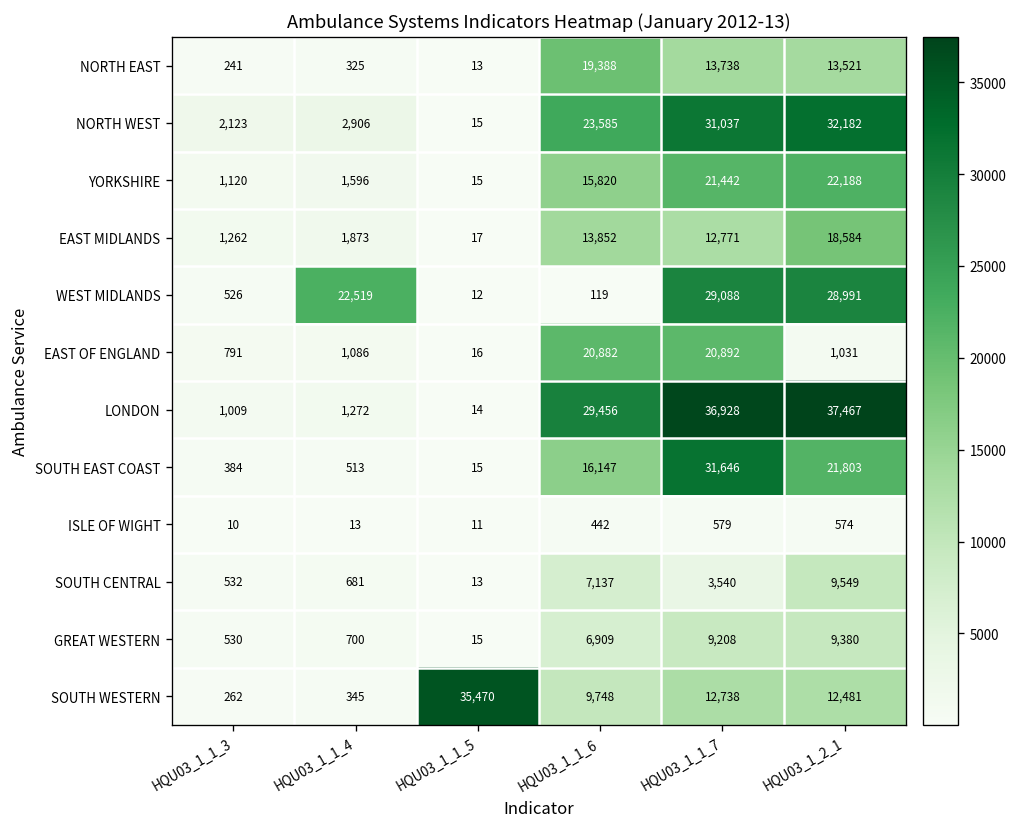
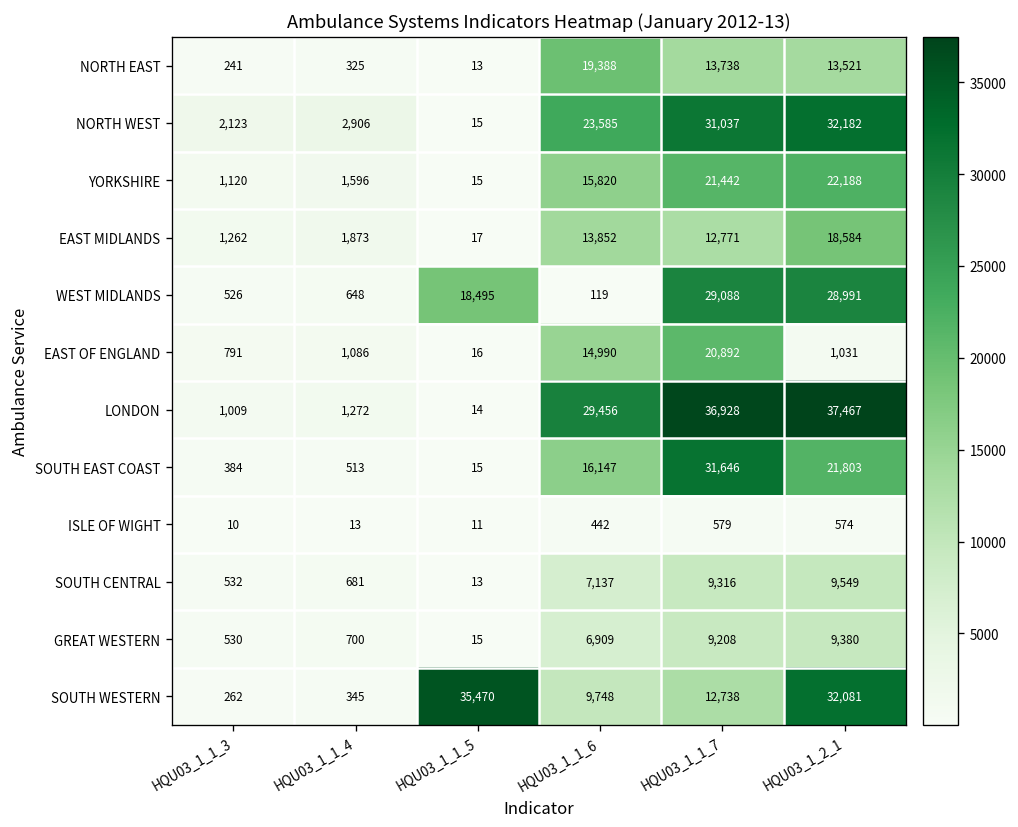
  {
    "NORTH EAST": {
      "HQU03_1_1_3": "241",
      "HQU03_1_1_4": "325",
      "HQU03_1_1_5": "13",
      "HQU03_1_1_6": "19,388",
      "HQU03_1_1_7": "13,738",
      "HQU03_1_2_1": "13,521"
    },
    "NORTH WEST": {
      "HQU03_1_1_3": "2,123",
      "HQU03_1_1_4": "2,906",
      "HQU03_1_1_5": "15",
      "HQU03_1_1_6": "23,585",
      "HQU03_1_1_7": "31,037",
      "HQU03_1_2_1": "32,182"
    },
    "YORKSHIRE": {
      "HQU03_1_1_3": "1,120",
      "HQU03_1_1_4": "1,596",
      "HQU03_1_1_5": "15",
      "HQU03_1_1_6": "15,820",
      "HQU03_1_1_7": "21,442",
      "HQU03_1_2_1": "22,188"
    },
    "EAST MIDLANDS": {
      "HQU03_1_1_3": "1,262",
      "HQU03_1_1_4": "1,873",
      "HQU03_1_1_5": "17",
      "HQU03_1_1_6": "13,852",
      "HQU03_1_1_7": "12,771",
      "HQU03_1_2_1": "18,584"
    },
    "WEST MIDLANDS": {
      "HQU03_1_1_3": "526",
-     "HQU03_1_1_4": "22,519",
-     "HQU03_1_1_5": "12",
+     "HQU03_1_1_4": "648",
+     "HQU03_1_1_5": "18,495",
      "HQU03_1_1_6": "119",
      "HQU03_1_1_7": "29,088",
      "HQU03_1_2_1": "28,991"
    },
    "EAST OF ENGLAND": {
      "HQU03_1_1_3": "791",
      "HQU03_1_1_4": "1,086",
      "HQU03_1_1_5": "16",
-     "HQU03_1_1_6": "20,882",
+     "HQU03_1_1_6": "14,990",
      "HQU03_1_1_7": "20,892",
      "HQU03_1_2_1": "1,031"
    },
    "LONDON": {
      "HQU03_1_1_3": "1,009",
      "HQU03_1_1_4": "1,272",
      "HQU03_1_1_5": "14",
      "HQU03_1_1_6": "29,456",
      "HQU03_1_1_7": "36,928",
      "HQU03_1_2_1": "37,467"
    },
    "SOUTH EAST COAST": {
      "HQU03_1_1_3": "384",
      "HQU03_1_1_4": "513",
      "HQU03_1_1_5": "15",
      "HQU03_1_1_6": "16,147",
      "HQU03_1_1_7": "31,646",
      "HQU03_1_2_1": "21,803"
    },
    "ISLE OF WIGHT": {
      "HQU03_1_1_3": "10",
      "HQU03_1_1_4": "13",
      "HQU03_1_1_5": "11",
      "HQU03_1_1_6": "442",
      "HQU03_1_1_7": "579",
      "HQU03_1_2_1": "574"
    },
    "SOUTH CENTRAL": {
      "HQU03_1_1_3": "532",
      "HQU03_1_1_4": "681",
      "HQU03_1_1_5": "13",
      "HQU03_1_1_6": "7,137",
-     "HQU03_1_1_7": "3,540",
+     "HQU03_1_1_7": "9,316",
      "HQU03_1_2_1": "9,549"
    },
    "GREAT WESTERN": {
      "HQU03_1_1_3": "530",
      "HQU03_1_1_4": "700",
      "HQU03_1_1_5": "15",
      "HQU03_1_1_6": "6,909",
      "HQU03_1_1_7": "9,208",
      "HQU03_1_2_1": "9,380"
    },
    "SOUTH WESTERN": {
      "HQU03_1_1_3": "262",
      "HQU03_1_1_4": "345",
      "HQU03_1_1_5": "35,470",
      "HQU03_1_1_6": "9,748",
      "HQU03_1_1_7": "12,738",
-     "HQU03_1_2_1": "12,481"
+     "HQU03_1_2_1": "32,081"
    }
  }
